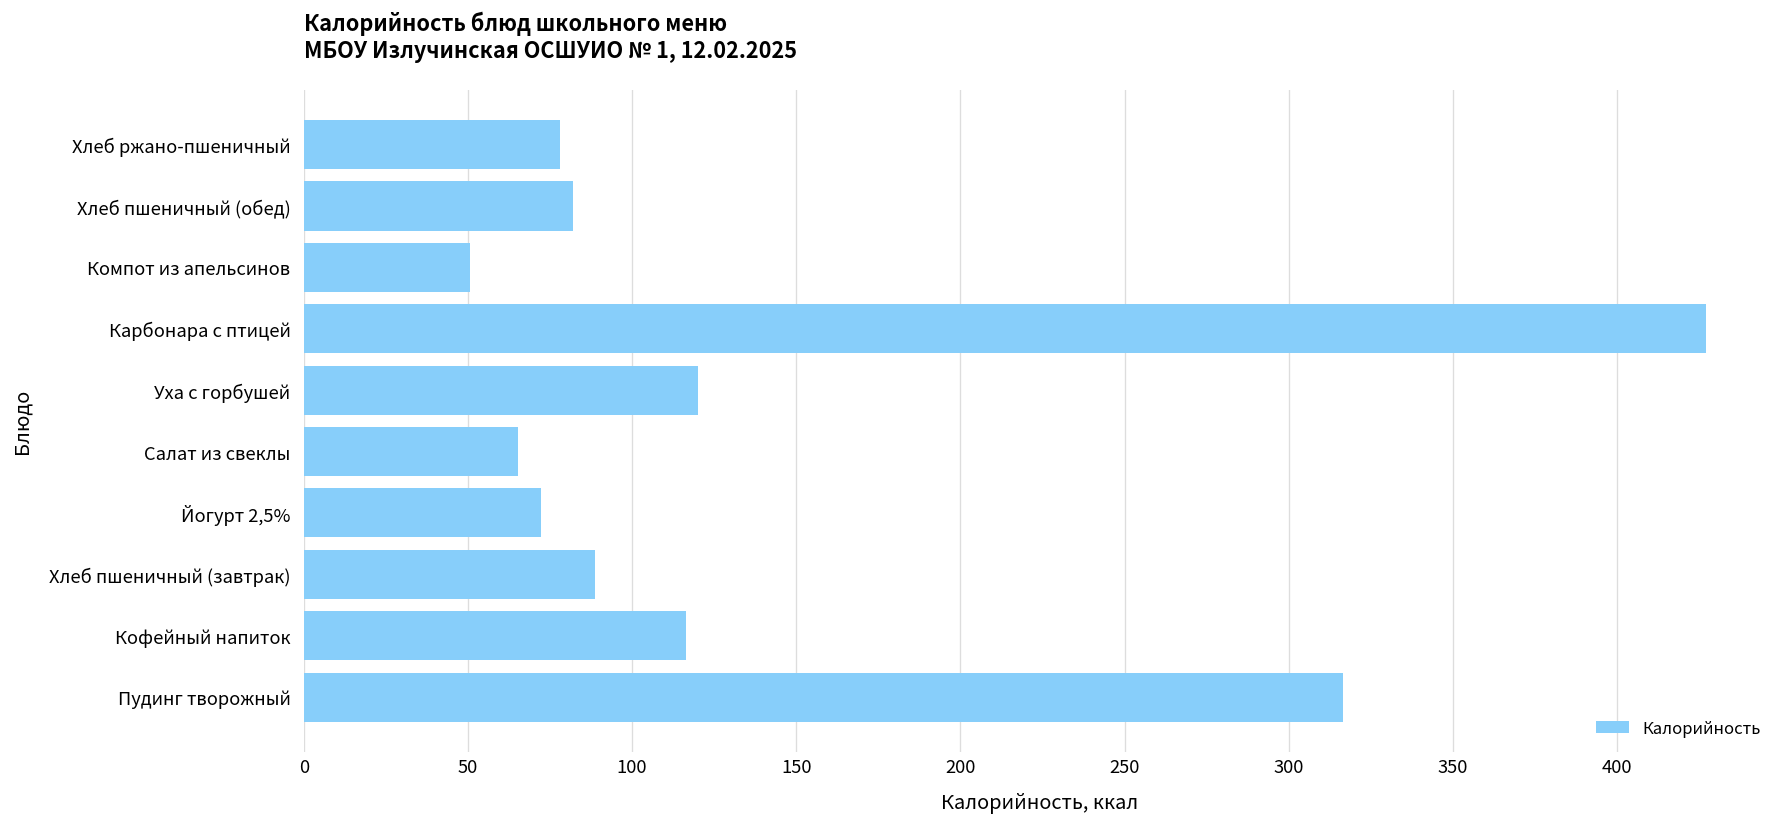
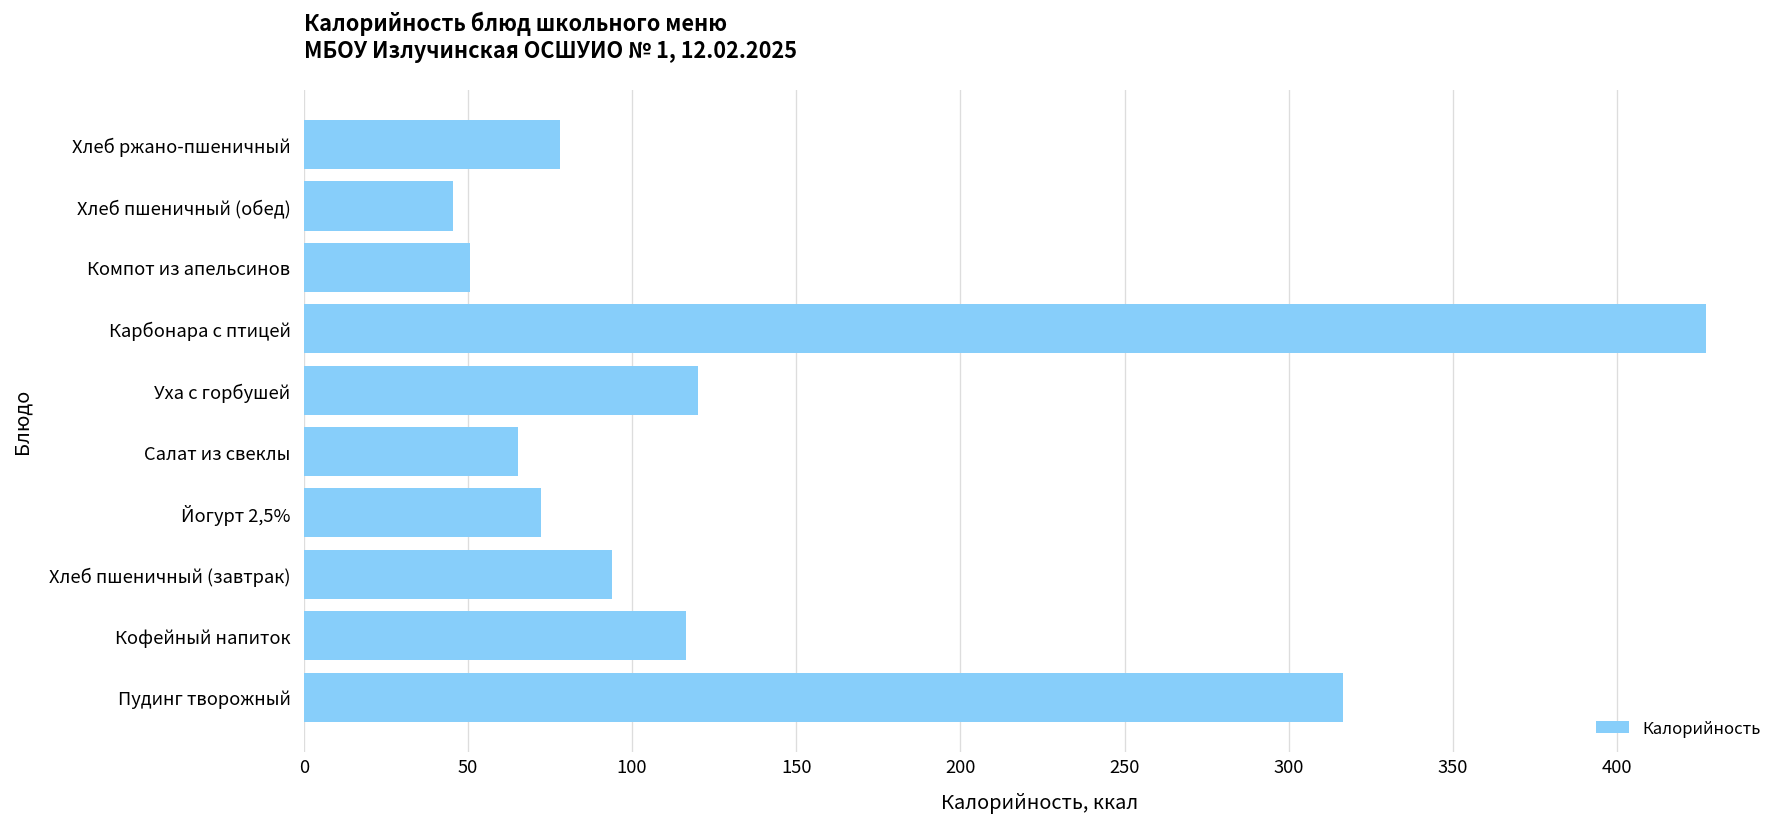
  {
    "Хлеб ржано-пшеничный": 78,
-   "Хлеб пшеничный (обед)": 82,
+   "Хлеб пшеничный (обед)": 46,
    "Компот из апельсинов": 51,
    "Карбонара с птицей": 427,
    "Уха с горбушей": 120,
    "Салат из свеклы": 65,
    "Йогурт 2,5%": 72,
-   "Хлеб пшеничный (завтрак)": 89,
+   "Хлеб пшеничный (завтрак)": 94,
    "Кофейный напиток": 116,
    "Пудинг творожный": 317
  }
